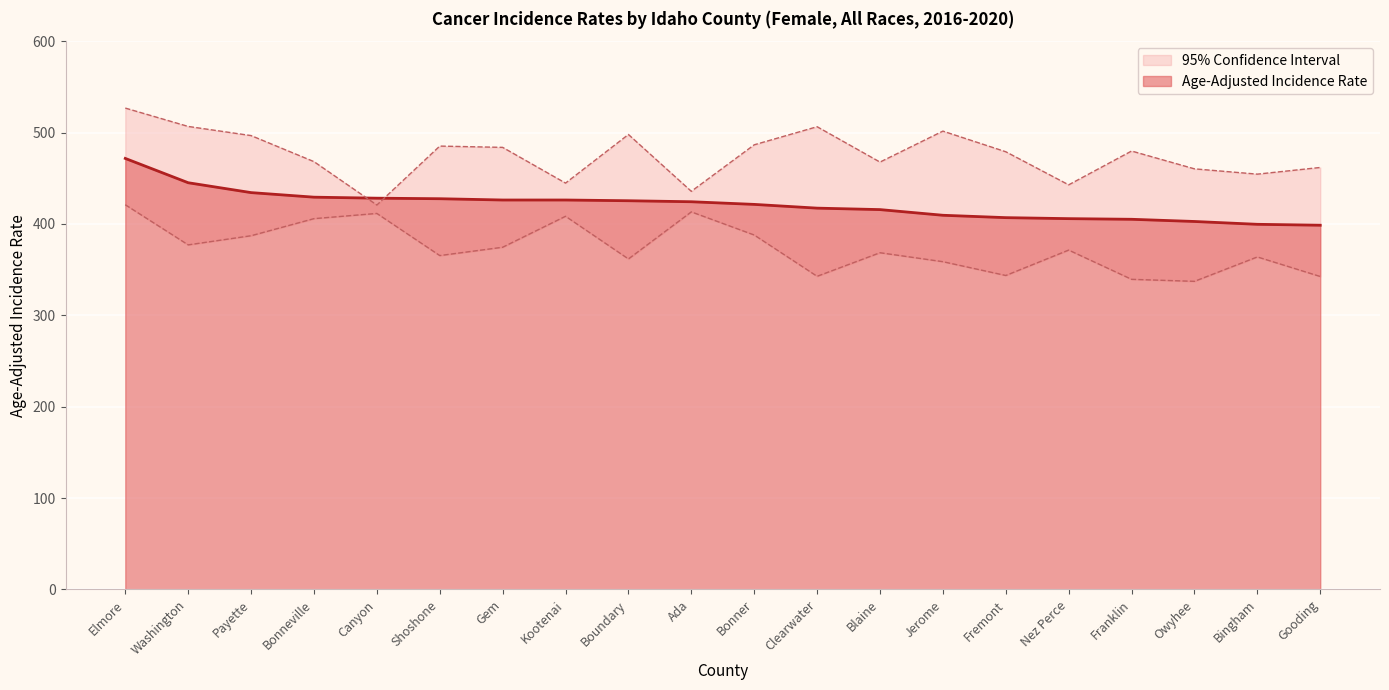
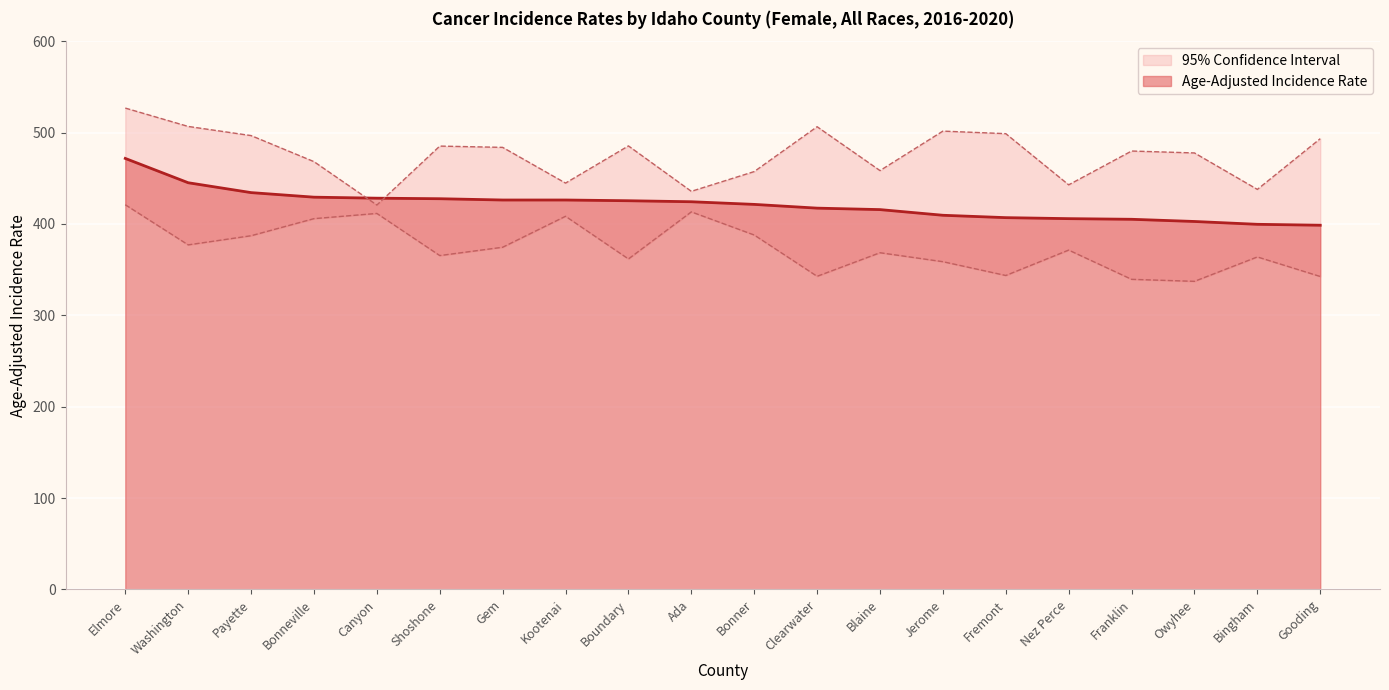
  {
    "95% Confidence Interval": {
      "Elmore": 530,
      "Washington": 510,
      "Payette": 500,
      "Bonneville": 470,
      "Canyon": 420,
      "Shoshone": 490,
      "Gem": 480,
      "Kootenai": 440,
-     "Boundary": 500,
+     "Boundary": 490,
      "Ada": 440,
-     "Bonner": 490,
+     "Bonner": 460,
      "Clearwater": 510,
-     "Blaine": 470,
+     "Blaine": 460,
      "Jerome": 500,
-     "Fremont": 480,
+     "Fremont": 500,
      "Nez Perce": 440,
      "Franklin": 480,
-     "Owyhee": 460,
-     "Bingham": 450,
-     "Gooding": 460
+     "Owyhee": 480,
+     "Bingham": 440,
+     "Gooding": 490
    }
  }
